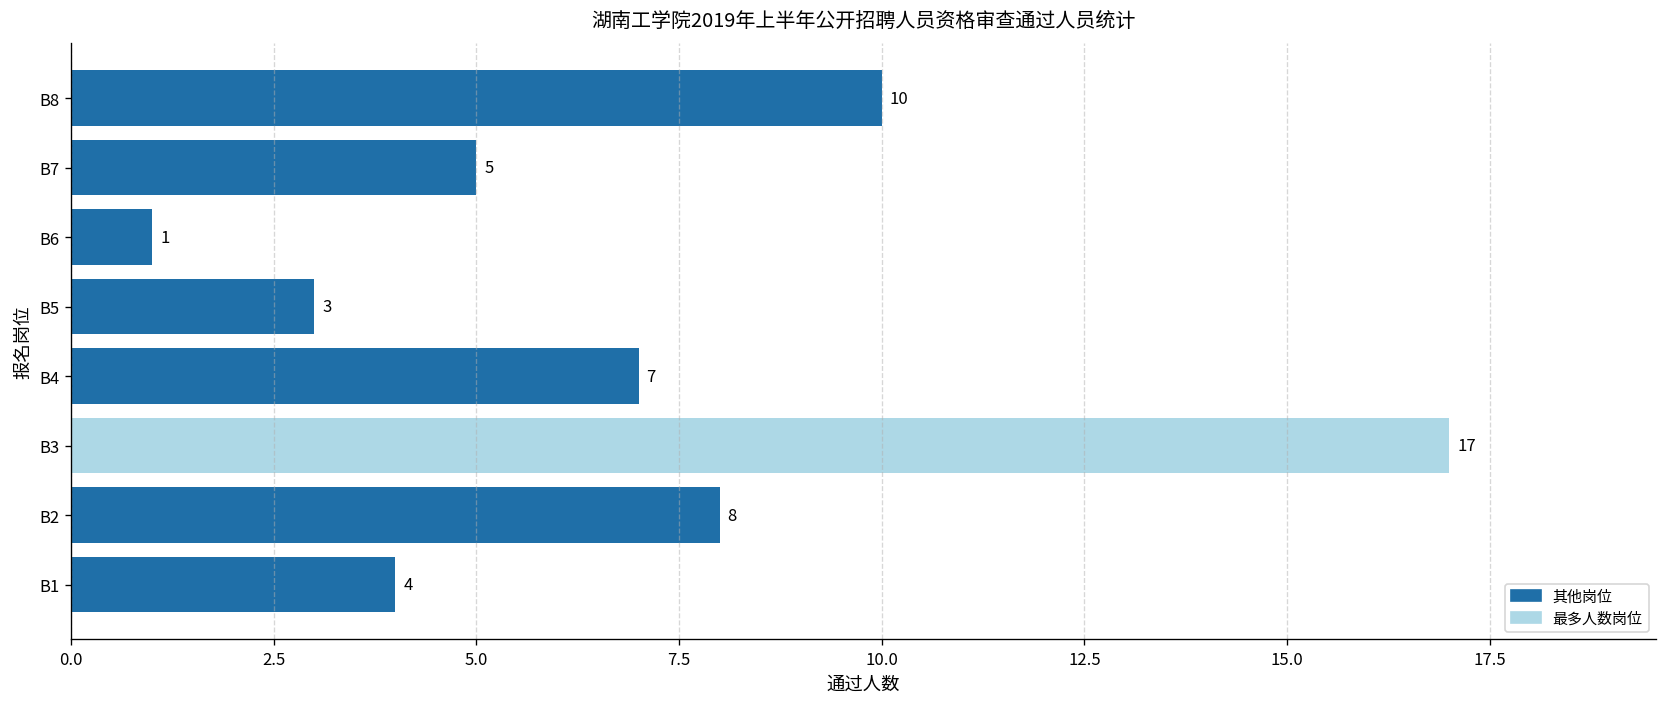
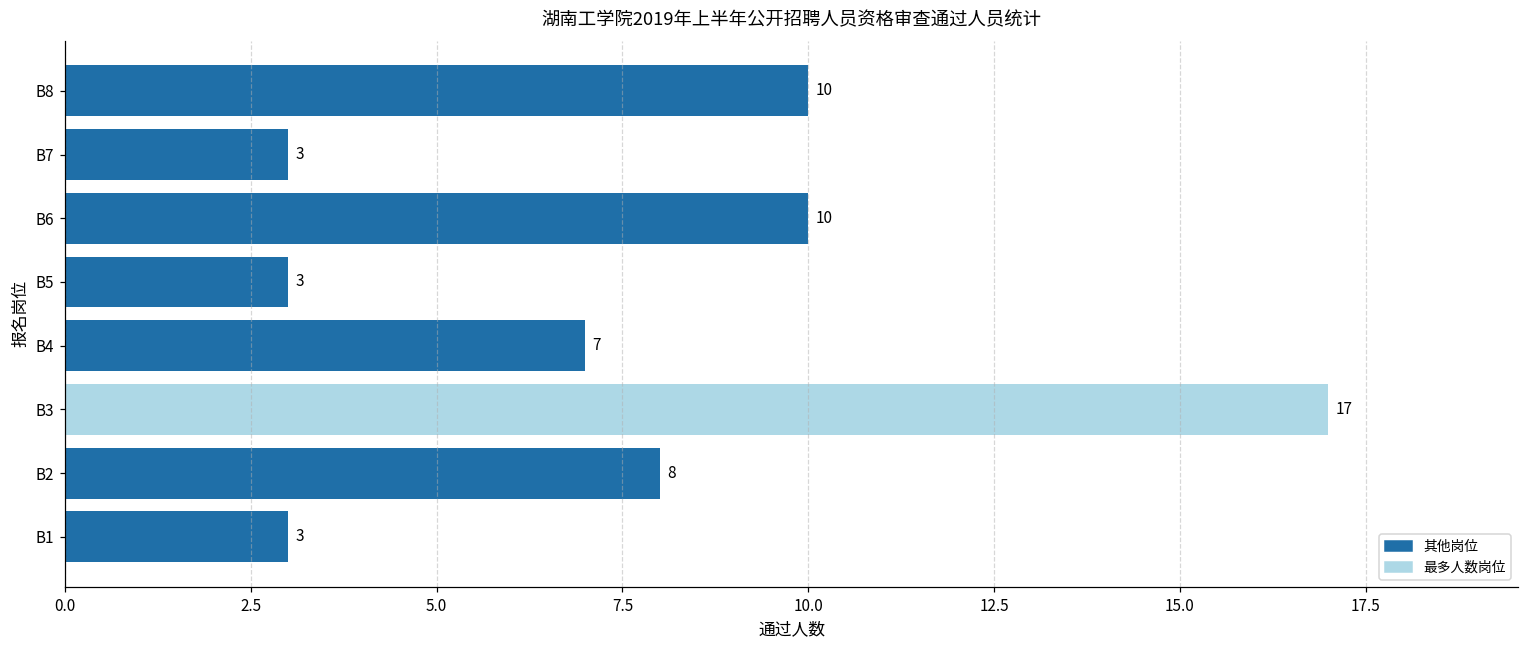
  {
    "B8": 10,
-   "B7": 5,
-   "B6": 1,
+   "B7": 3,
+   "B6": 10,
    "B5": 3,
    "B4": 7,
    "B3": 17,
    "B2": 8,
-   "B1": 4
+   "B1": 3
  }
